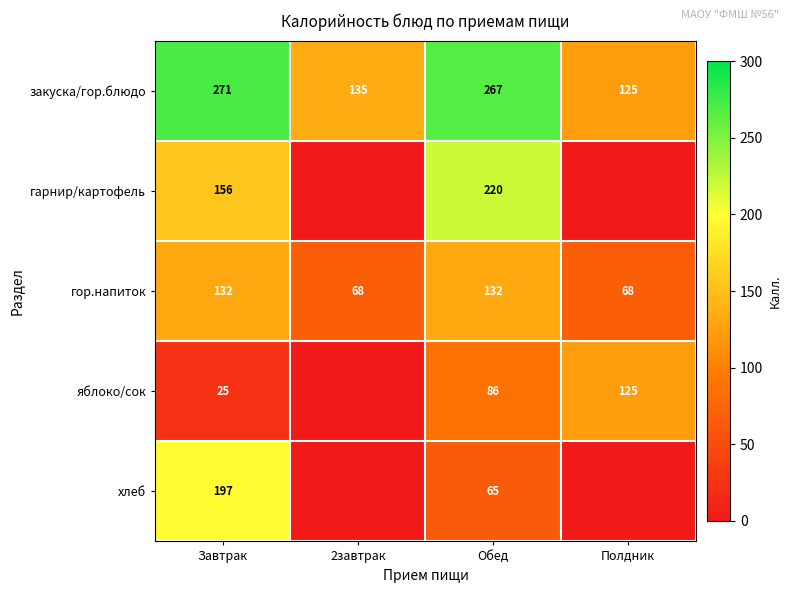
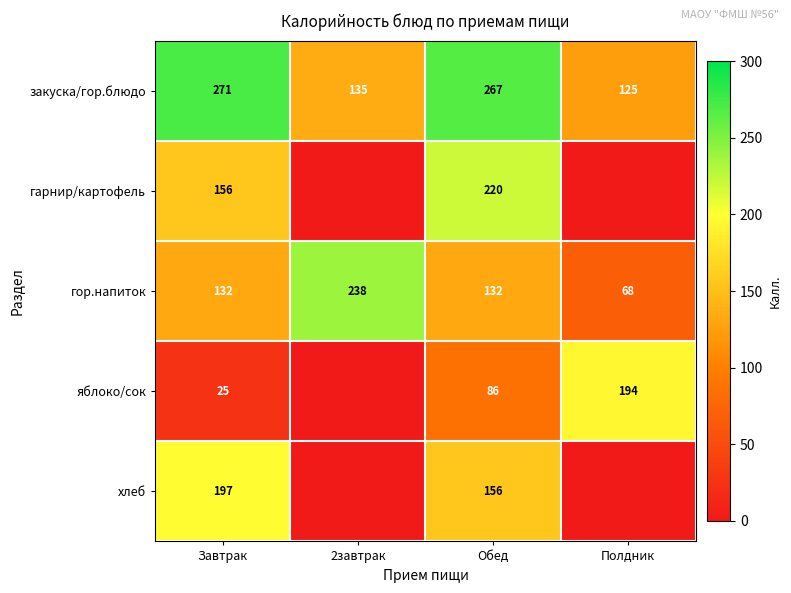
  {
    "закуска/гор.блюдо": {
      "Завтрак": 271,
      "2завтрак": 135,
      "Обед": 267,
      "Полдник": 125
    },
    "гарнир/картофель": {
      "Завтрак": 156,
      "Обед": 220
    },
    "гор.напиток": {
      "Завтрак": 132,
-     "2завтрак": 68,
+     "2завтрак": 238,
      "Обед": 132,
      "Полдник": 68
    },
    "яблоко/сок": {
      "Завтрак": 25,
      "Обед": 86,
-     "Полдник": 125
+     "Полдник": 194
    },
    "хлеб": {
      "Завтрак": 197,
-     "Обед": 65
+     "Обед": 156
    }
  }
